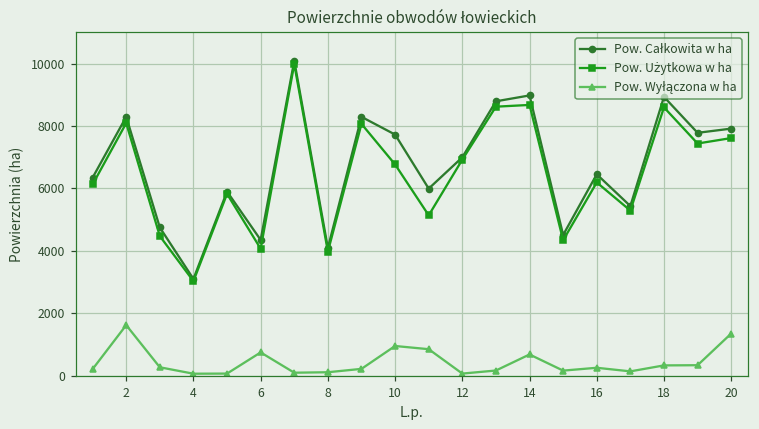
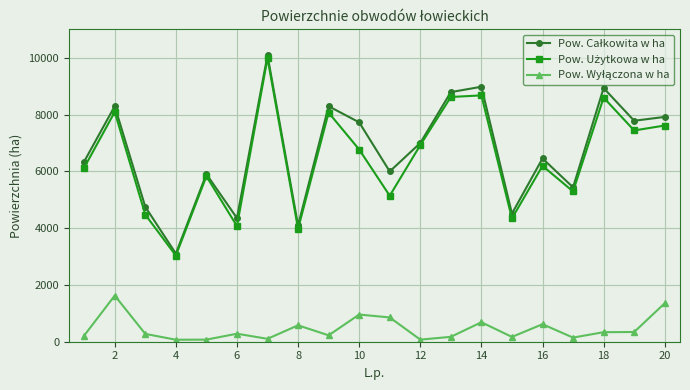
  {
    "Pow. Wyłączona w ha": {
      "2": 1600,
      "4": 100,
-     "6": 800,
-     "8": 100,
+     "6": 300,
+     "8": 600,
      "10": 1000,
      "12": 100,
      "14": 700,
-     "16": 300,
+     "16": 600,
      "18": 300,
      "20": 1400
    }
  }
